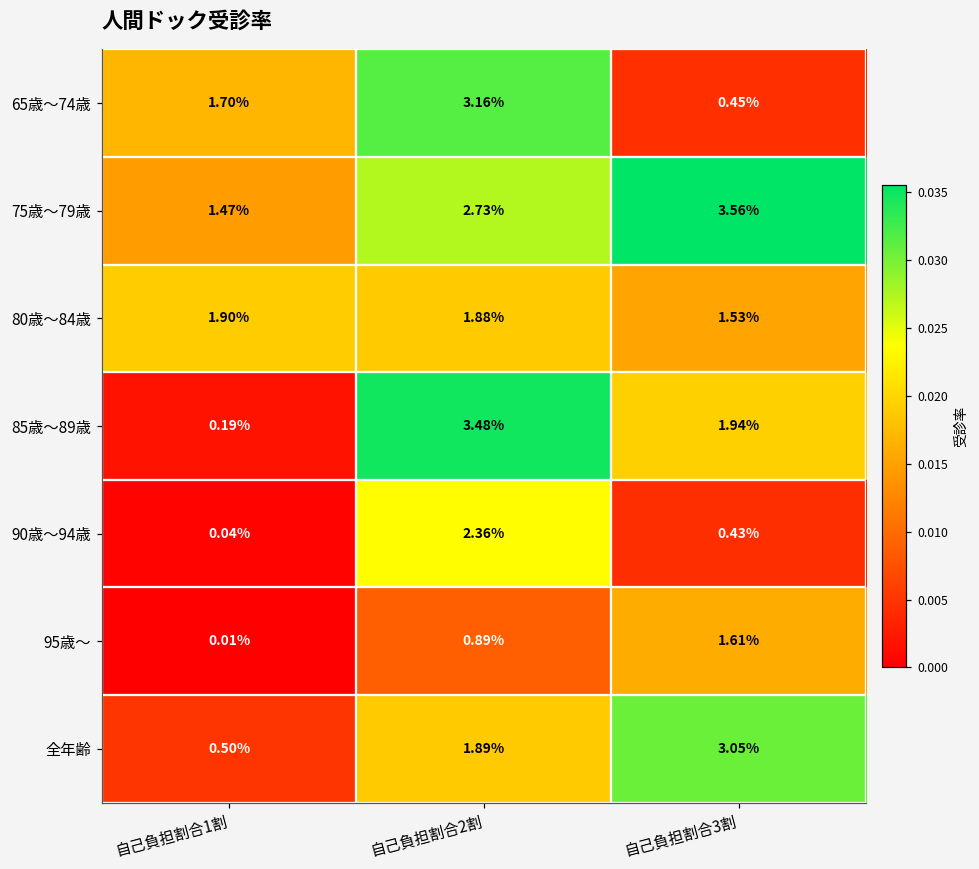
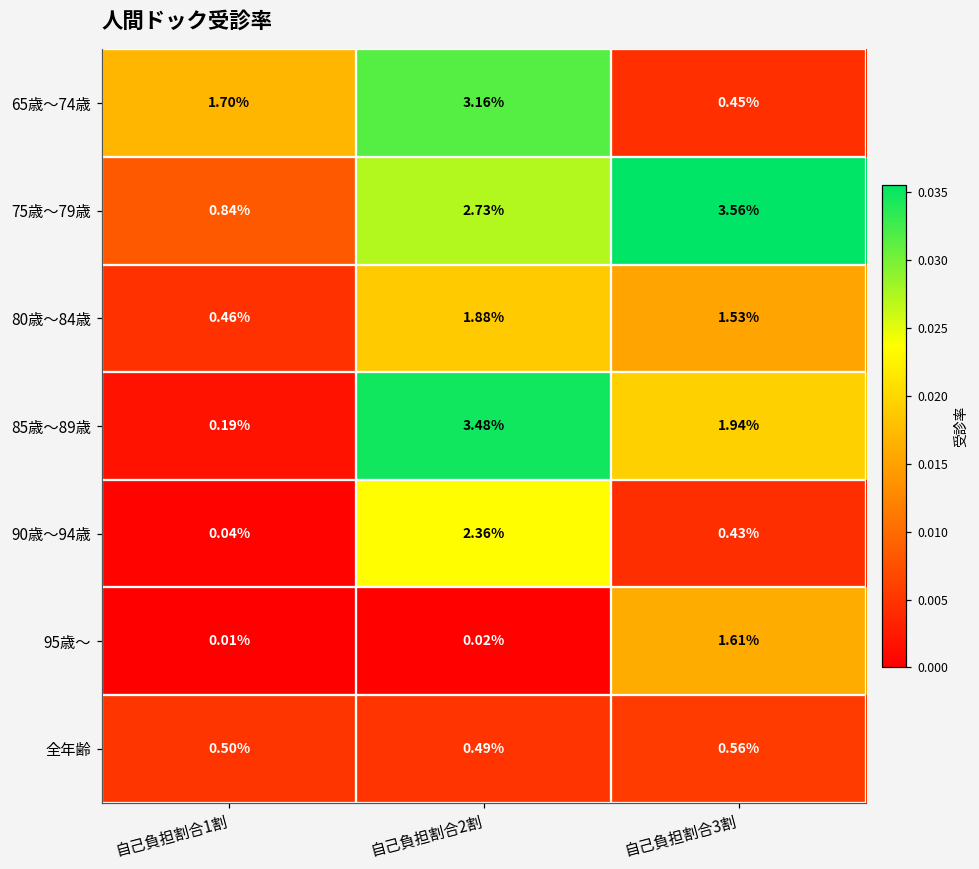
  {
    "65歳～74歳": {
      "自己負担割合1割": "1.70%",
      "自己負担割合2割": "3.16%",
      "自己負担割合3割": "0.45%"
    },
    "75歳～79歳": {
-     "自己負担割合1割": "1.47%",
+     "自己負担割合1割": "0.84%",
      "自己負担割合2割": "2.73%",
      "自己負担割合3割": "3.56%"
    },
    "80歳～84歳": {
-     "自己負担割合1割": "1.90%",
+     "自己負担割合1割": "0.46%",
      "自己負担割合2割": "1.88%",
      "自己負担割合3割": "1.53%"
    },
    "85歳～89歳": {
      "自己負担割合1割": "0.19%",
      "自己負担割合2割": "3.48%",
      "自己負担割合3割": "1.94%"
    },
    "90歳～94歳": {
      "自己負担割合1割": "0.04%",
      "自己負担割合2割": "2.36%",
      "自己負担割合3割": "0.43%"
    },
    "95歳～": {
      "自己負担割合1割": "0.01%",
-     "自己負担割合2割": "0.89%",
+     "自己負担割合2割": "0.02%",
      "自己負担割合3割": "1.61%"
    },
    "全年齢": {
      "自己負担割合1割": "0.50%",
-     "自己負担割合2割": "1.89%",
-     "自己負担割合3割": "3.05%"
+     "自己負担割合2割": "0.49%",
+     "自己負担割合3割": "0.56%"
    }
  }
